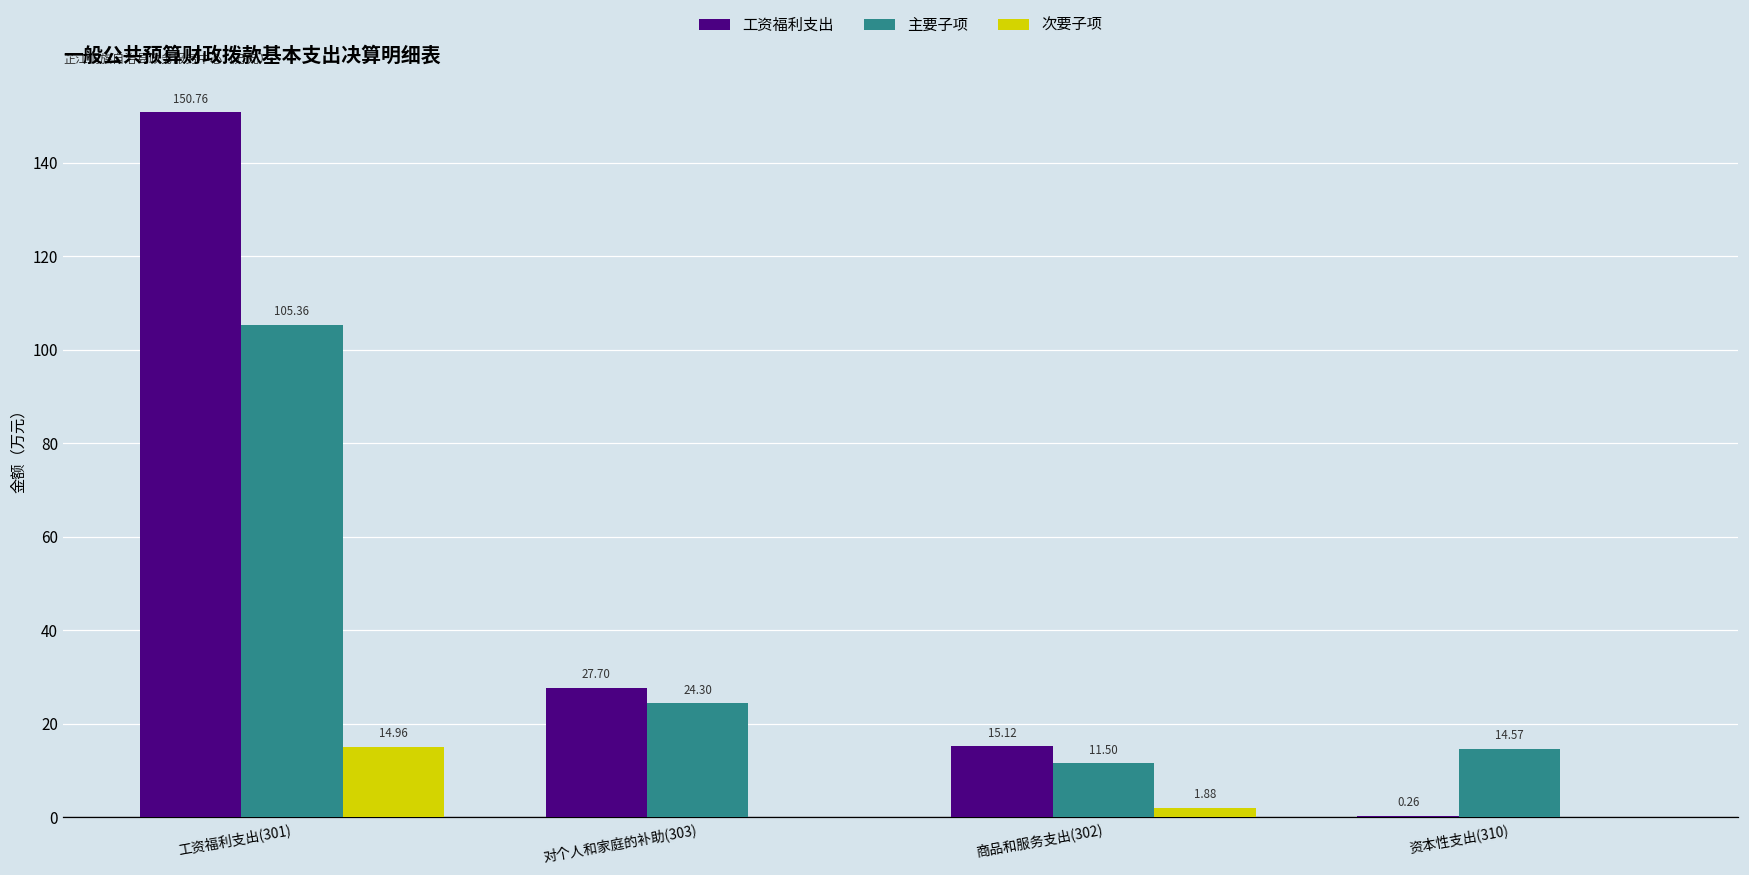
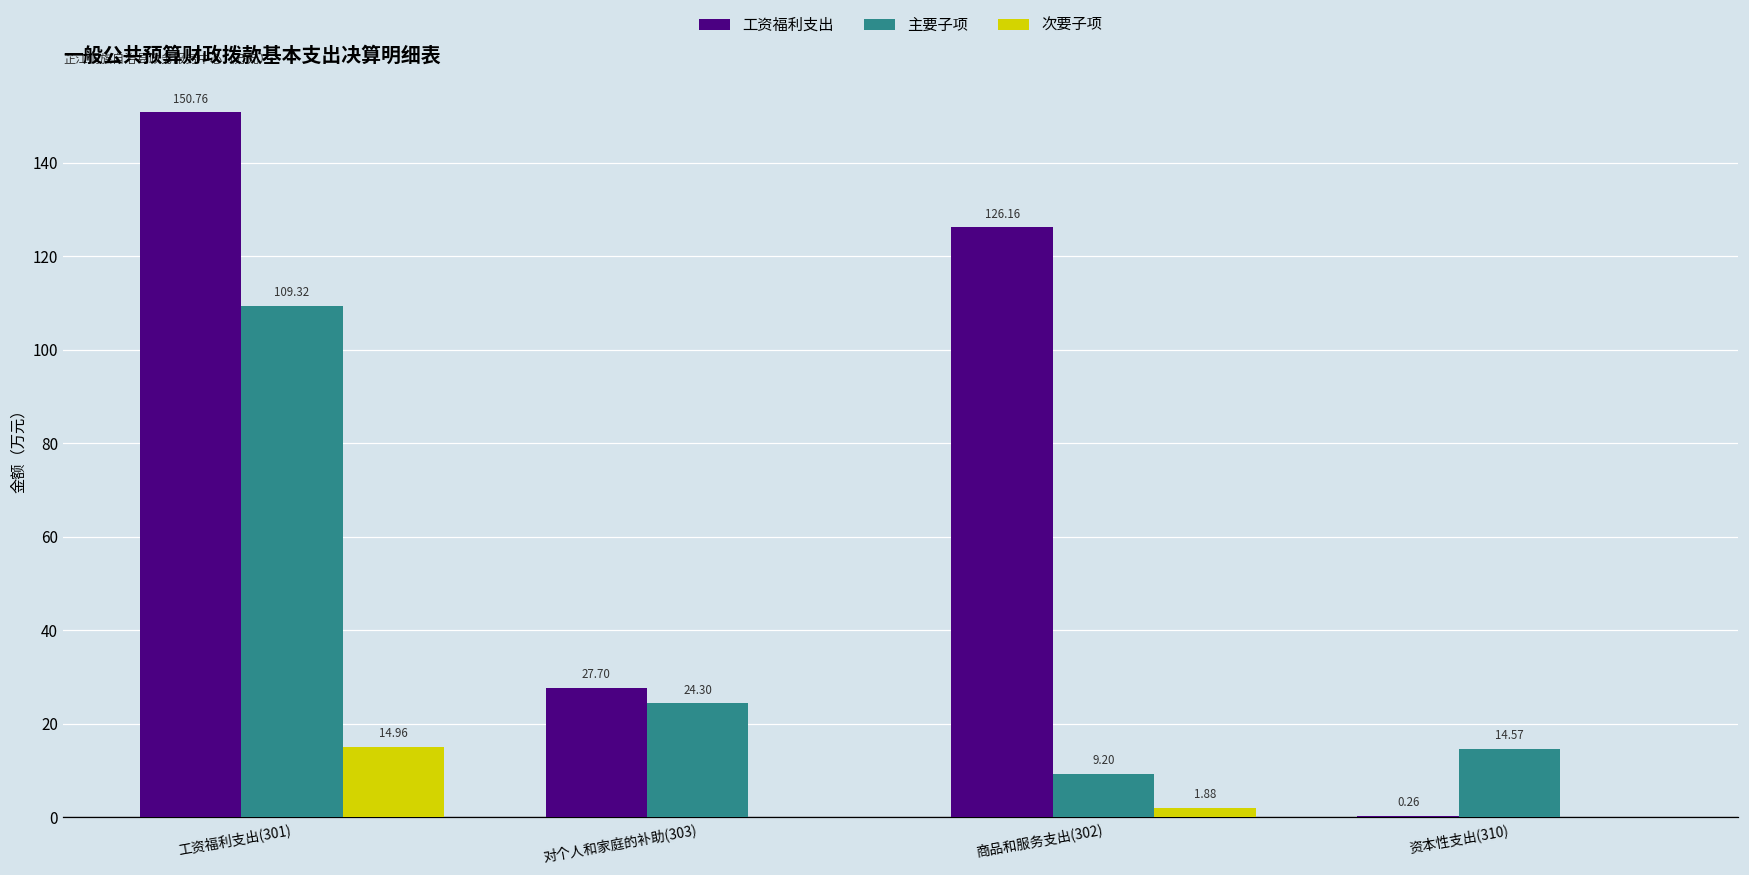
  {
    "工资福利支出": {
      "工资福利支出(301)": 150.76,
      "对个人和家庭的补助(303)": 27.70,
-     "商品和服务支出(302)": 15.12,
+     "商品和服务支出(302)": 126.16,
      "资本性支出(310)": 0.26
    },
    "主要子项": {
-     "工资福利支出(301)": 105.36,
+     "工资福利支出(301)": 109.32,
      "对个人和家庭的补助(303)": 24.30,
-     "商品和服务支出(302)": 11.50,
+     "商品和服务支出(302)": 9.20,
      "资本性支出(310)": 14.57
    },
    "次要子项": {
      "工资福利支出(301)": 14.96,
      "商品和服务支出(302)": 1.88
    }
  }
